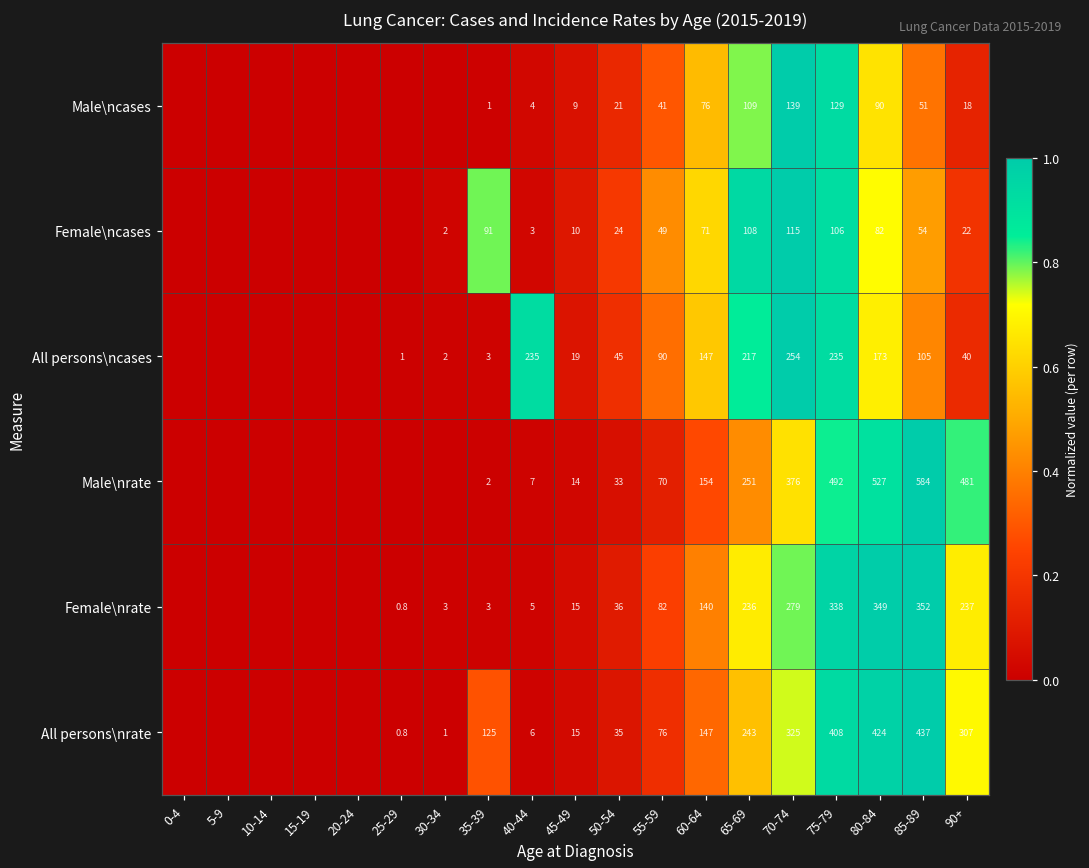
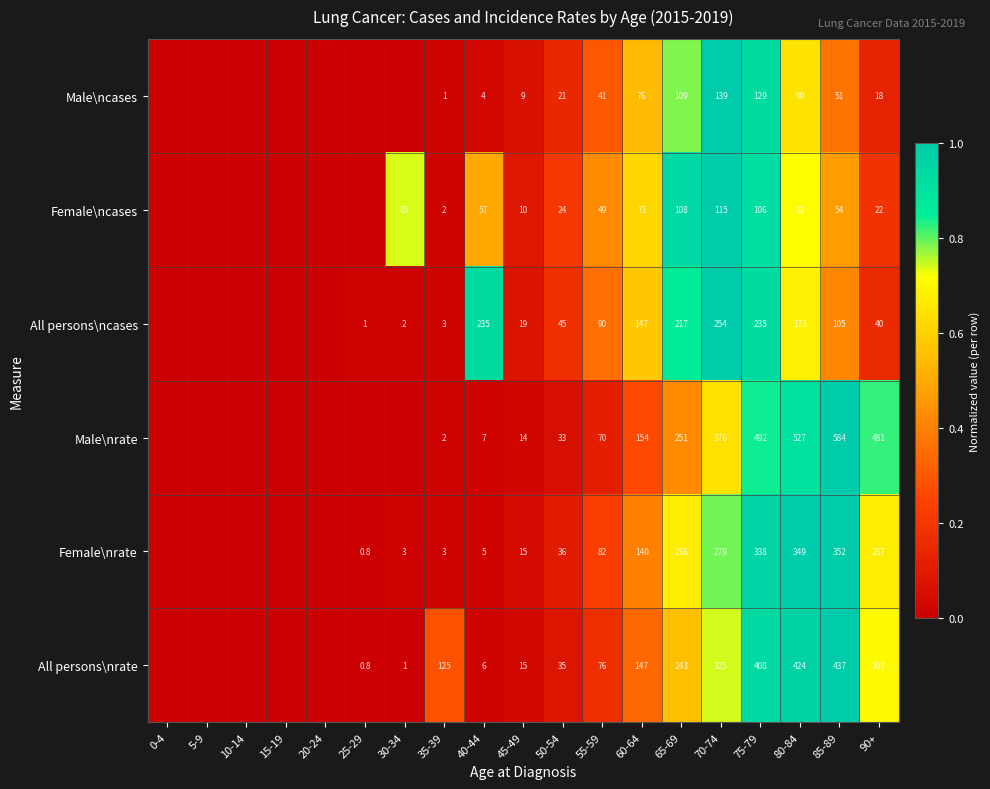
  {
    "Male\\ncases": {
      "35-39": 1,
      "40-44": 4,
      "45-49": 9,
      "50-54": 21,
      "55-59": 41,
      "60-64": 76,
      "65-69": 109,
      "70-74": 139,
      "75-79": 129,
      "80-84": 90,
      "85-89": 51,
      "90+": 18
    },
    "Female\\ncases": {
-     "30-34": 2,
-     "35-39": 91,
-     "40-44": 3,
+     "30-34": 85,
+     "35-39": 2,
+     "40-44": 57,
      "45-49": 10,
      "50-54": 24,
      "55-59": 49,
      "60-64": 71,
      "65-69": 108,
      "70-74": 115,
      "75-79": 106,
      "80-84": 82,
      "85-89": 54,
      "90+": 22
    },
    "All persons\\ncases": {
      "25-29": 1,
      "30-34": 2,
      "35-39": 3,
      "40-44": 235,
      "45-49": 19,
      "50-54": 45,
      "55-59": 90,
      "60-64": 147,
      "65-69": 217,
      "70-74": 254,
      "75-79": 235,
      "80-84": 173,
      "85-89": 105,
      "90+": 40
    },
    "Male\\nrate": {
      "35-39": 2,
      "40-44": 7,
      "45-49": 14,
      "50-54": 33,
      "55-59": 70,
      "60-64": 154,
      "65-69": 251,
      "70-74": 376,
      "75-79": 492,
      "80-84": 527,
      "85-89": 584,
      "90+": 481
    },
    "Female\\nrate": {
      "25-29": 0.8,
      "30-34": 3,
      "35-39": 3,
      "40-44": 5,
      "45-49": 15,
      "50-54": 36,
      "55-59": 82,
      "60-64": 140,
      "65-69": 236,
      "70-74": 279,
      "75-79": 338,
      "80-84": 349,
      "85-89": 352,
      "90+": 237
    },
    "All persons\\nrate": {
      "25-29": 0.8,
      "30-34": 1,
      "35-39": 125,
      "40-44": 6,
      "45-49": 15,
      "50-54": 35,
      "55-59": 76,
      "60-64": 147,
      "65-69": 243,
      "70-74": 325,
      "75-79": 408,
      "80-84": 424,
      "85-89": 437,
      "90+": 307
    }
  }
